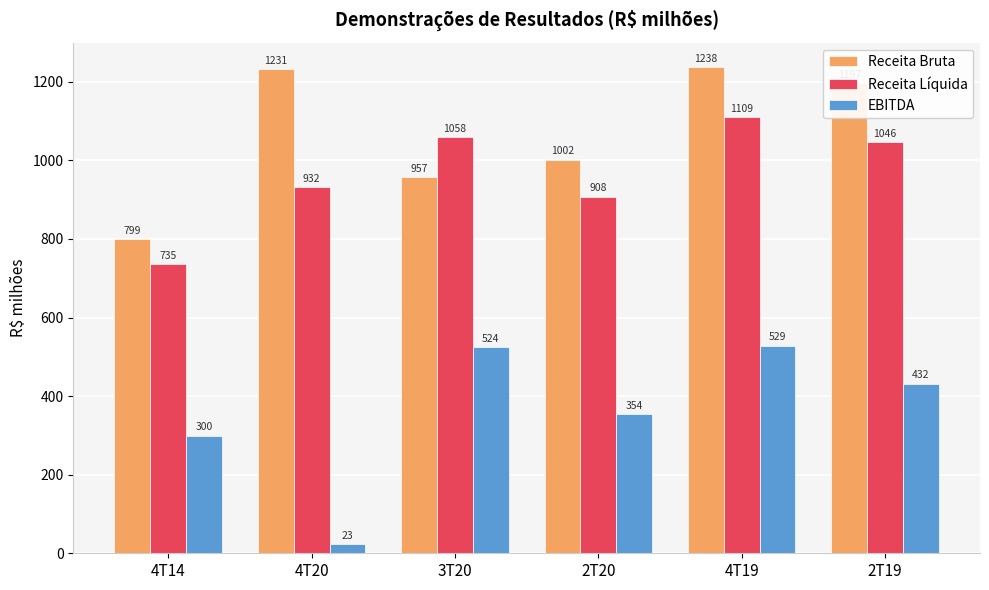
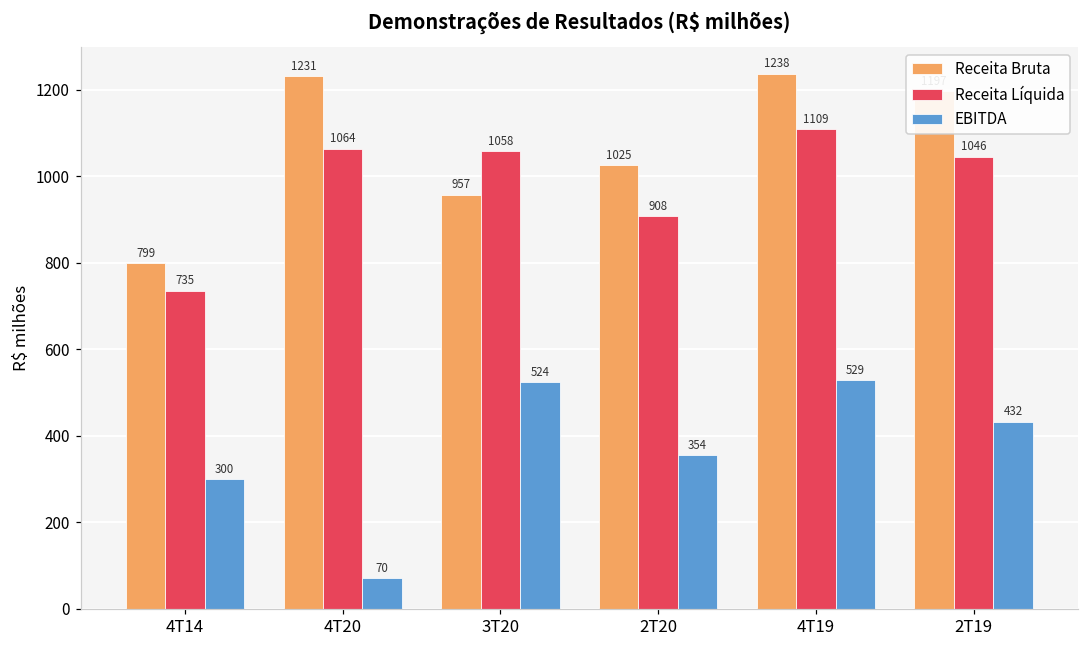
  {
    "Receita Bruta": {
      "4T14": 799,
      "4T20": 1231,
      "3T20": 957,
-     "2T20": 1002,
+     "2T20": 1025,
      "4T19": 1238
    },
    "Receita Líquida": {
      "4T14": 735,
-     "4T20": 932,
+     "4T20": 1064,
      "3T20": 1058,
      "2T20": 908,
      "4T19": 1109,
      "2T19": 1046
    },
    "EBITDA": {
      "4T14": 300,
-     "4T20": 23,
+     "4T20": 70,
      "3T20": 524,
      "2T20": 354,
      "4T19": 529,
      "2T19": 432
    }
  }
